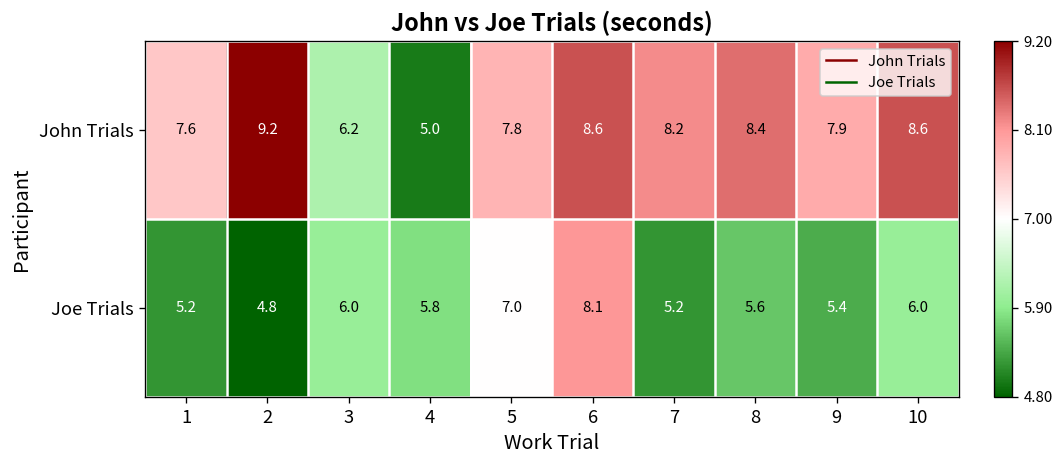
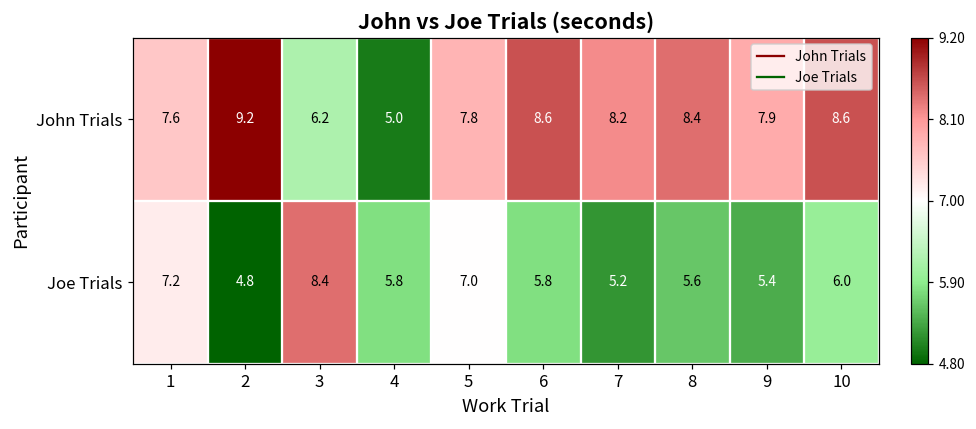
  {
    "John Trials": {
      "1": 7.6,
      "2": 9.2,
      "3": 6.2,
      "4": 5.0,
      "5": 7.8,
      "6": 8.6,
      "7": 8.2,
      "8": 8.4,
      "9": 7.9,
      "10": 8.6
    },
    "Joe Trials": {
-     "1": 5.2,
+     "1": 7.2,
      "2": 4.8,
-     "3": 6.0,
+     "3": 8.4,
      "4": 5.8,
      "5": 7.0,
-     "6": 8.1,
+     "6": 5.8,
      "7": 5.2,
      "8": 5.6,
      "9": 5.4,
      "10": 6.0
    }
  }
